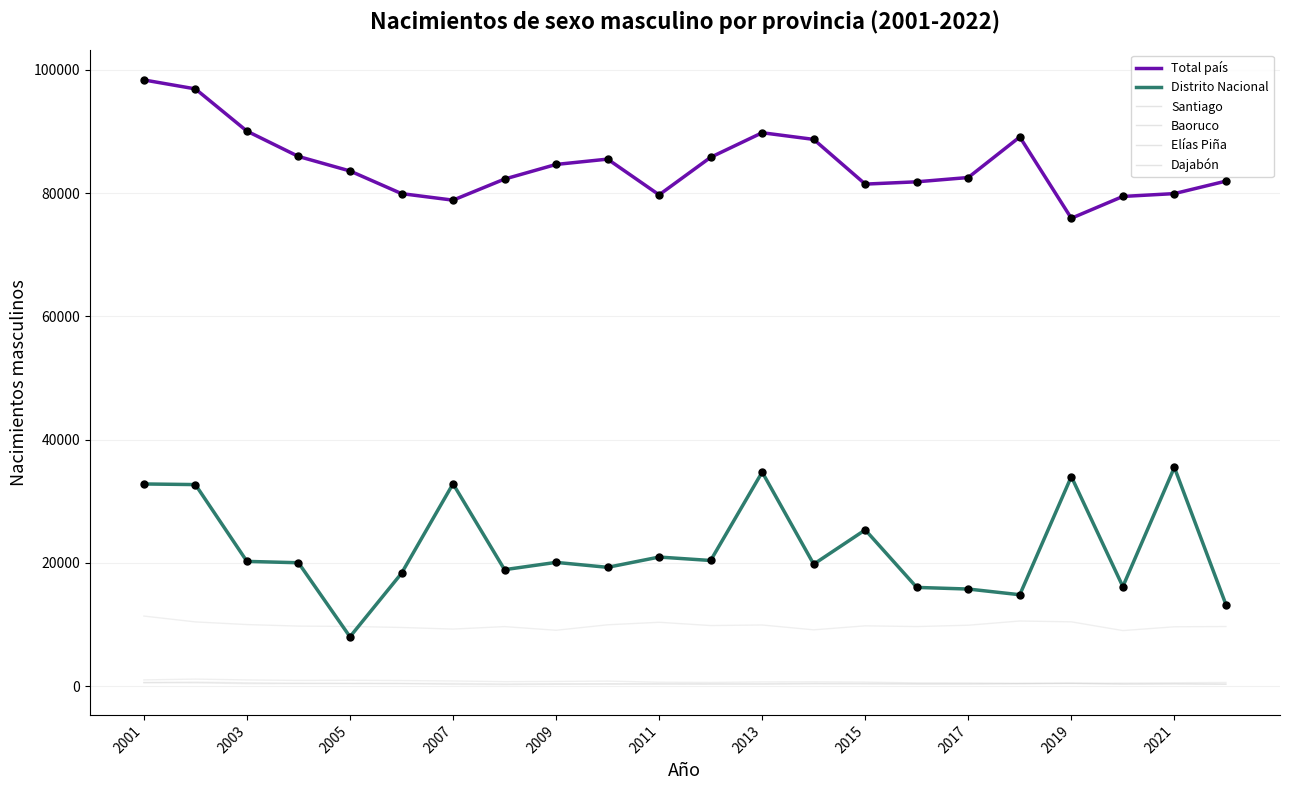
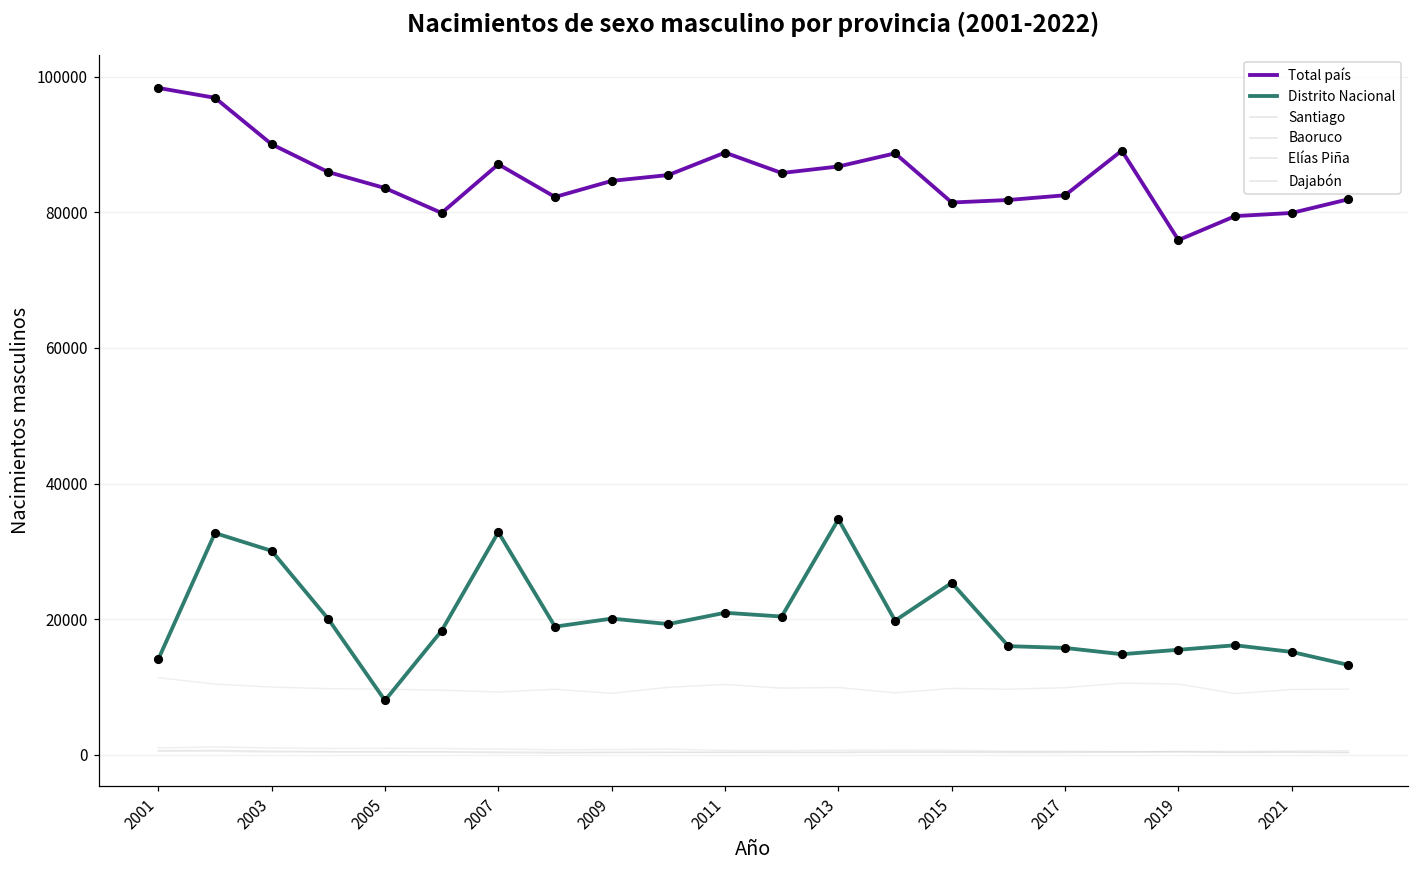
  {
    "Total país": {
      "2001": 98000,
      "2003": 90000,
      "2005": 84000,
-     "2007": 79000,
+     "2007": 87000,
      "2009": 85000,
-     "2011": 80000,
-     "2013": 90000,
+     "2011": 89000,
+     "2013": 87000,
      "2015": 81000,
      "2017": 83000,
      "2019": 76000,
      "2021": 80000
    },
    "Distrito Nacional": {
-     "2001": 33000,
-     "2003": 20000,
+     "2001": 14000,
+     "2003": 30000,
      "2005": 8000,
      "2007": 33000,
      "2009": 20000,
      "2011": 21000,
      "2013": 35000,
      "2015": 25000,
      "2017": 16000,
-     "2019": 34000,
-     "2021": 36000
+     "2019": 16000,
+     "2021": 15000
    }
  }
